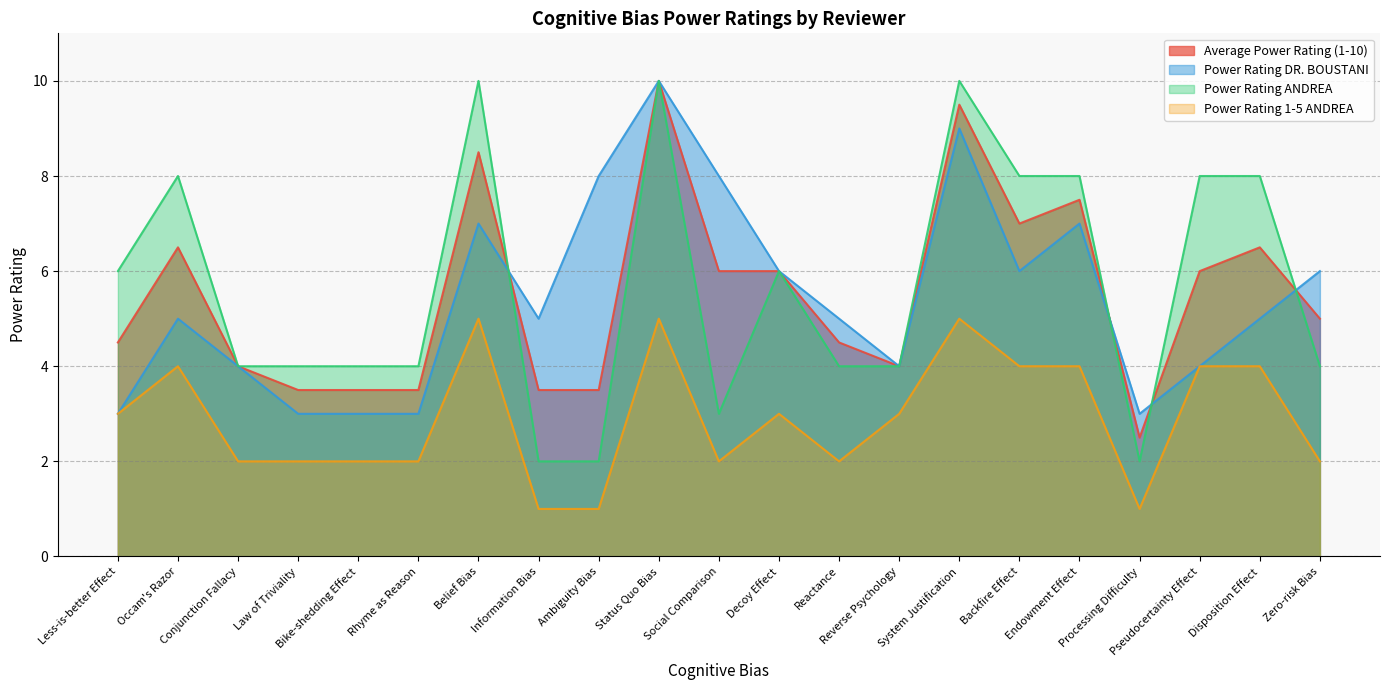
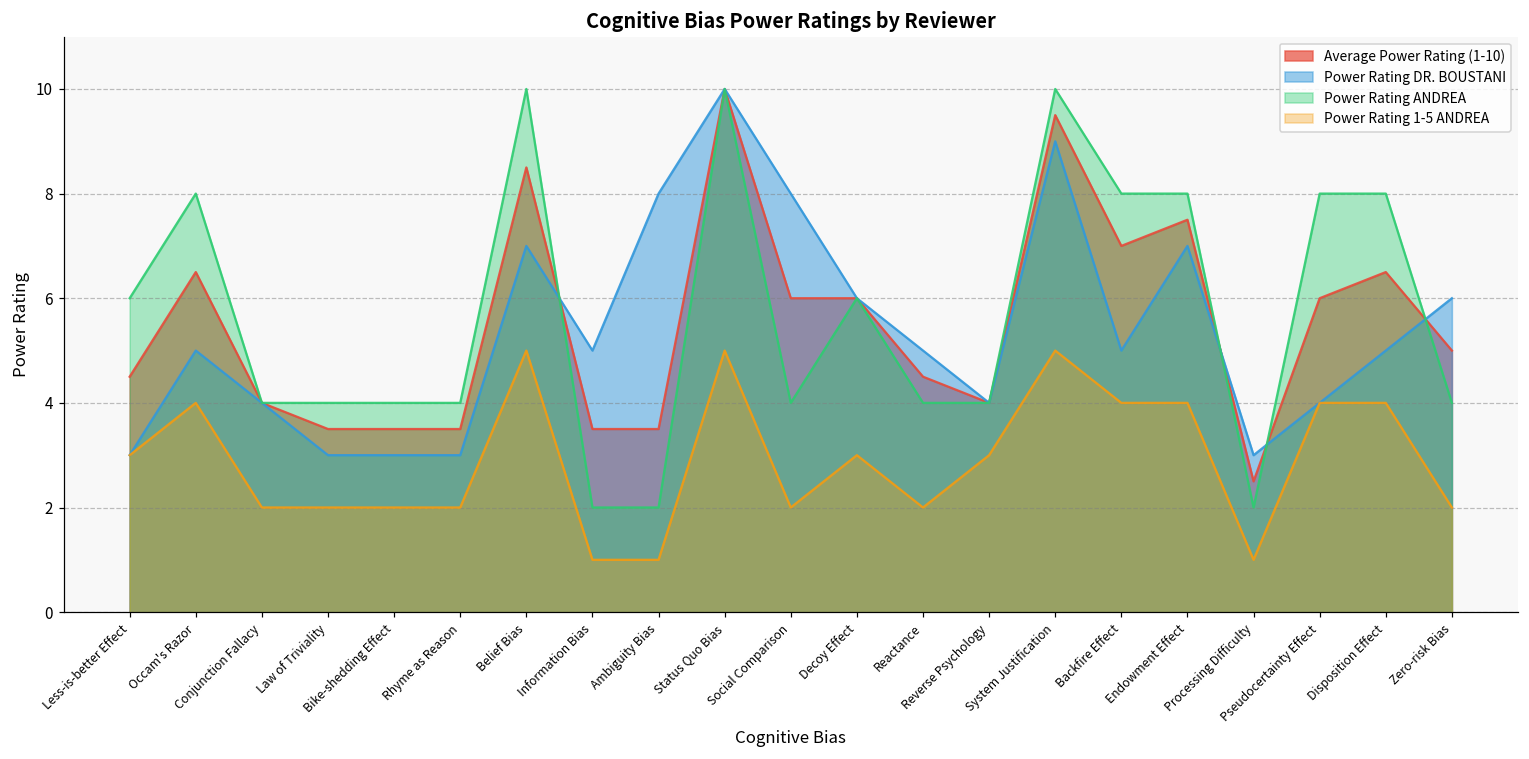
  {
    "Average Power Rating (1-10)": {
      "Less-is-better Effect": 4.5,
      "Occam's Razor": 6.5,
      "Law of Triviality": 3.5,
      "Bike-shedding Effect": 3.5,
      "Rhyme as Reason": 3.5,
      "Belief Bias": 8.5,
      "Information Bias": 3.5,
      "Ambiguity Bias": 3.5,
      "Social Comparison": 6,
      "Reactance": 4.5,
      "System Justification": 9.5,
      "Backfire Effect": 7,
      "Endowment Effect": 7.5,
      "Processing Difficulty": 2.5,
      "Pseudocertainty Effect": 6,
      "Disposition Effect": 6.5,
      "Zero-risk Bias": 5
    },
    "Power Rating DR. BOUSTANI": {
      "Occam's Razor": 5,
      "Law of Triviality": 3,
      "Bike-shedding Effect": 3,
      "Rhyme as Reason": 3,
      "Belief Bias": 7,
      "Information Bias": 5,
      "Ambiguity Bias": 8,
      "Social Comparison": 8,
      "Reactance": 5,
      "System Justification": 9,
-     "Backfire Effect": 6,
+     "Backfire Effect": 5,
      "Endowment Effect": 7,
      "Processing Difficulty": 3,
      "Disposition Effect": 5,
      "Zero-risk Bias": 6
    },
    "Power Rating ANDREA": {
      "Less-is-better Effect": 6,
      "Occam's Razor": 8,
      "Law of Triviality": 4,
      "Bike-shedding Effect": 4,
      "Rhyme as Reason": 4,
      "Belief Bias": 10,
      "Information Bias": 2,
      "Ambiguity Bias": 2,
-     "Social Comparison": 3,
+     "Social Comparison": 4,
      "Reactance": 4,
      "System Justification": 10,
      "Backfire Effect": 8,
      "Endowment Effect": 8,
      "Processing Difficulty": 2,
      "Pseudocertainty Effect": 8,
      "Disposition Effect": 8,
      "Zero-risk Bias": 4
    },
    "Power Rating 1-5 ANDREA": {
      "Occam's Razor": 4,
      "Conjunction Fallacy": 2,
      "Law of Triviality": 2,
      "Bike-shedding Effect": 2,
      "Rhyme as Reason": 2,
      "Belief Bias": 5,
      "Information Bias": 1,
      "Ambiguity Bias": 1,
      "Status Quo Bias": 5,
      "Social Comparison": 2,
      "Decoy Effect": 3,
      "Reactance": 2,
      "Reverse Psychology": 3,
      "System Justification": 5,
      "Backfire Effect": 4,
      "Endowment Effect": 4,
      "Processing Difficulty": 1,
      "Disposition Effect": 4,
      "Zero-risk Bias": 2
    }
  }
